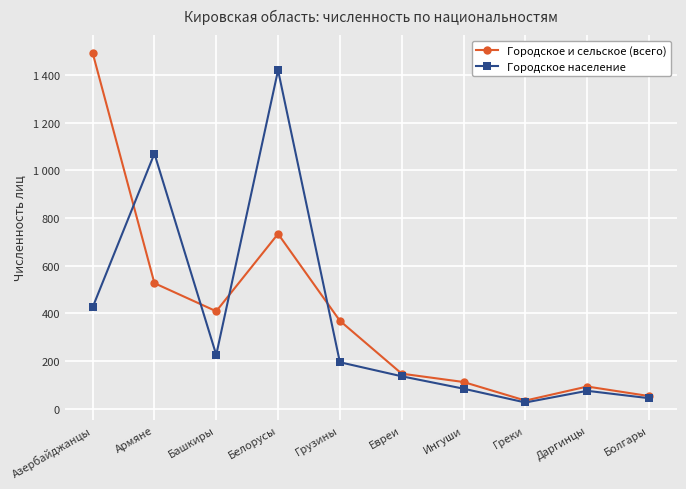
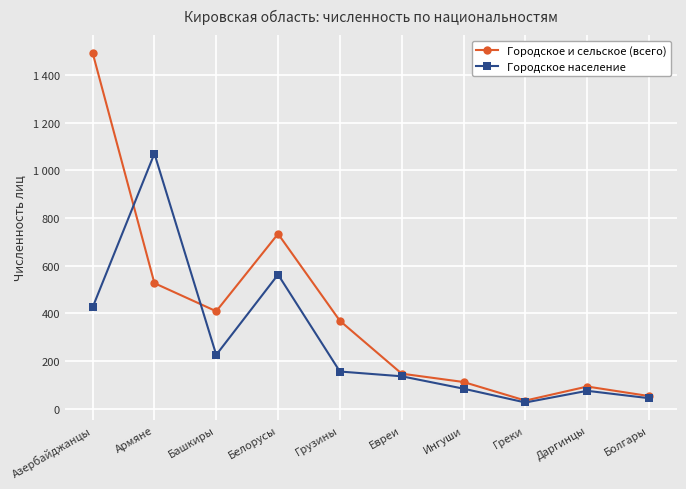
  {
    "Городское и сельское (всего)": {
      "Азербайджанцы": 1500,
      "Армяне": 530,
      "Башкиры": 410,
      "Белорусы": 730,
      "Грузины": 370,
      "Евреи": 150,
      "Ингуши": 110,
      "Даргинцы": 90
    },
    "Городское население": {
      "Азербайджанцы": 430,
      "Армяне": 1070,
      "Башкиры": 230,
-     "Белорусы": 1420,
-     "Грузины": 200,
+     "Белорусы": 560,
+     "Грузины": 160,
      "Евреи": 140,
      "Ингуши": 80,
      "Даргинцы": 80
    }
  }
